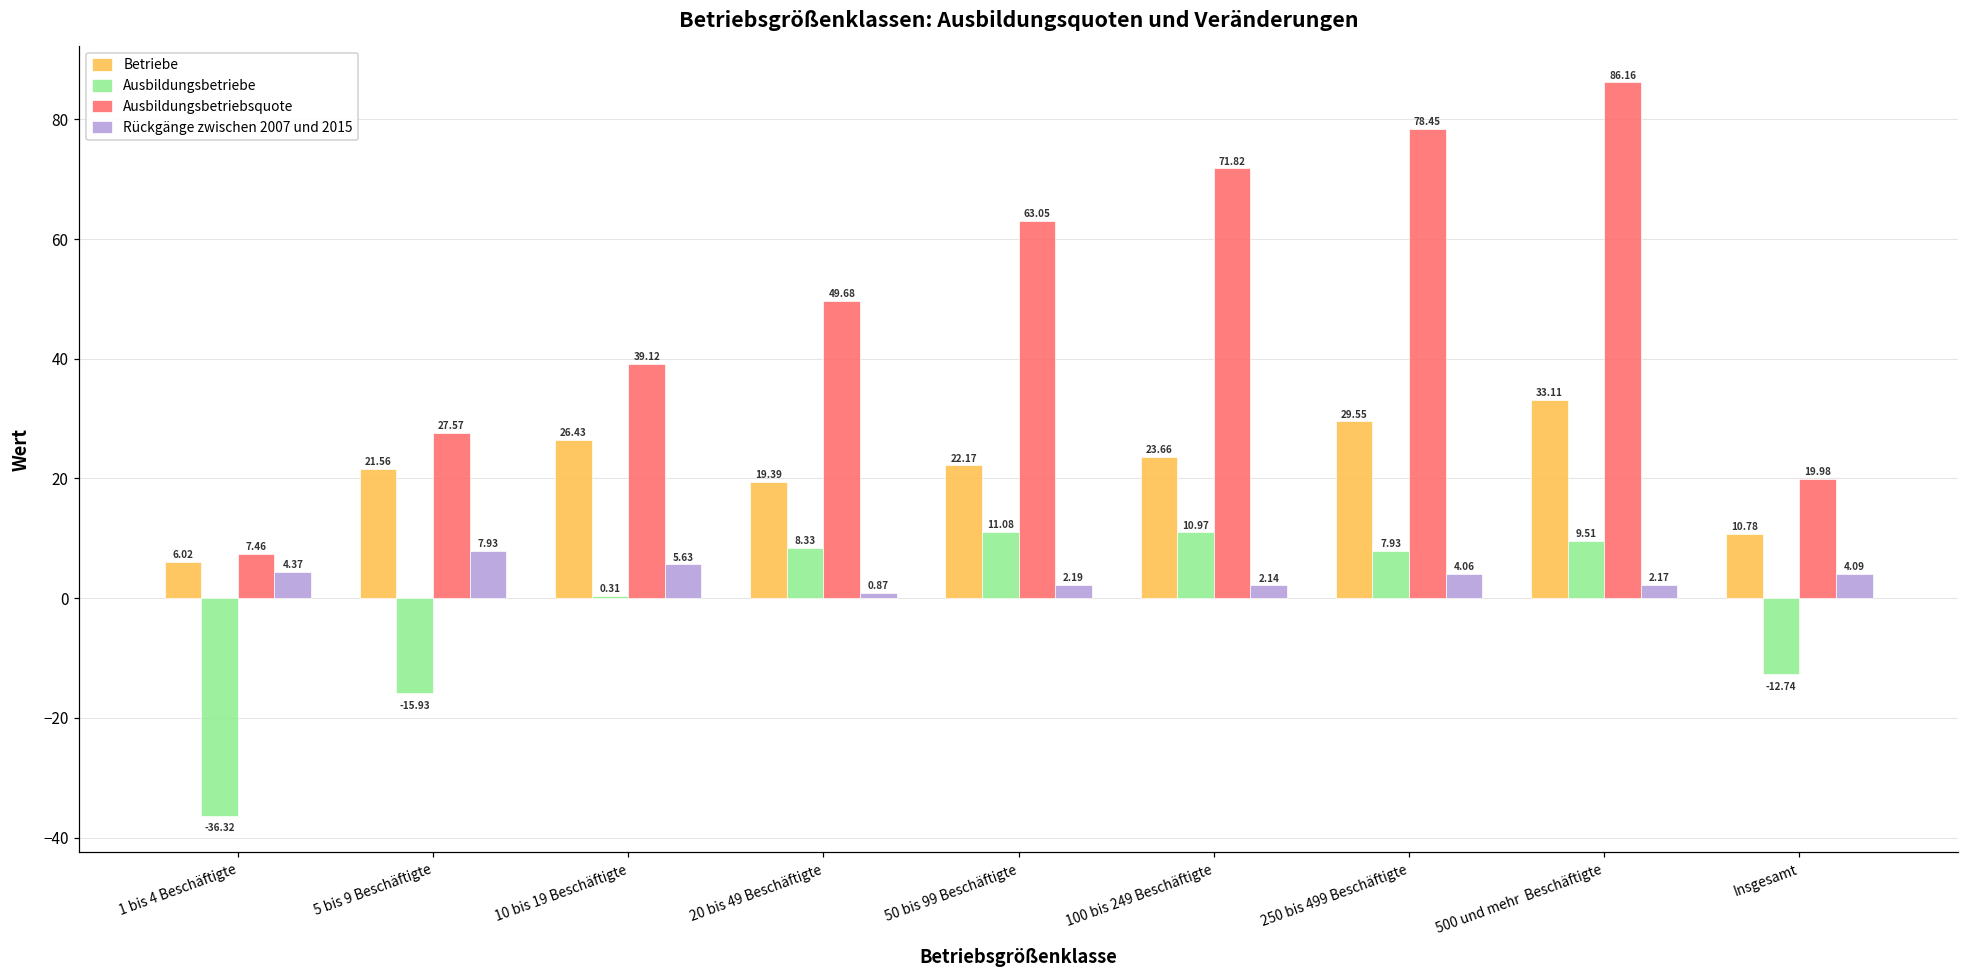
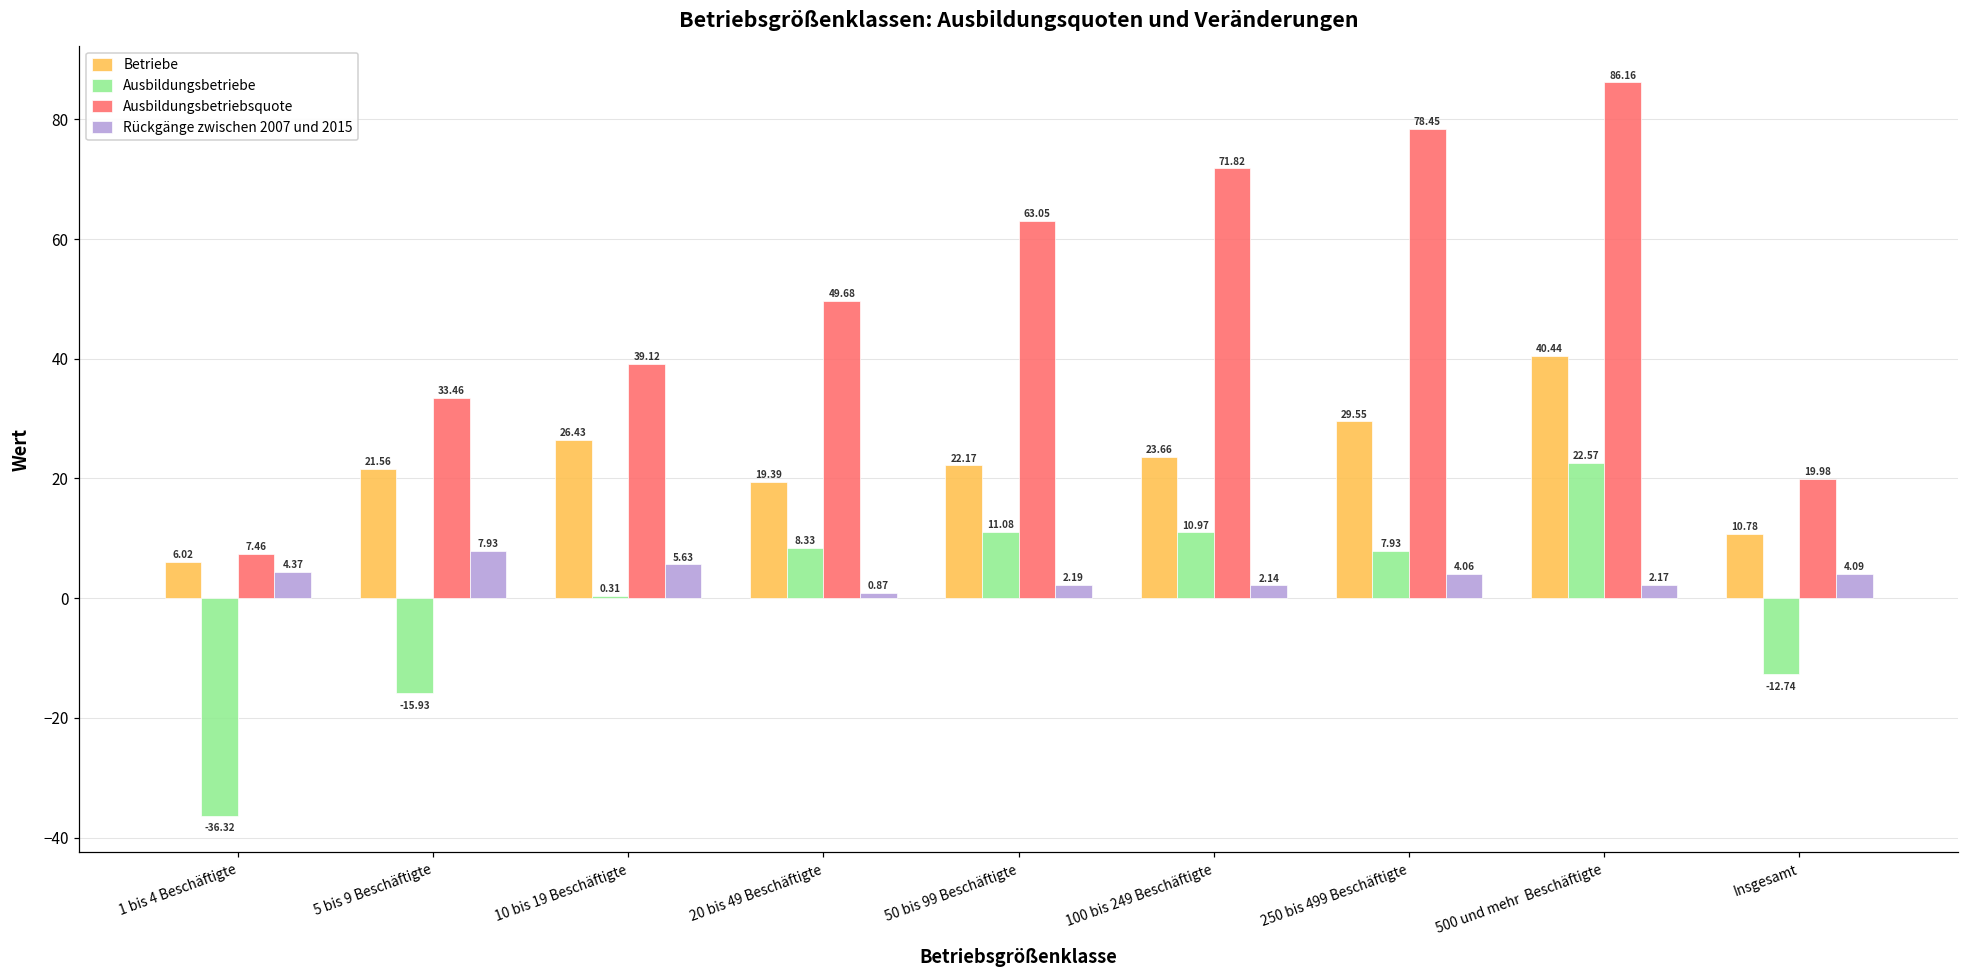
  {
    "Betriebe": {
      "1 bis 4 Beschäftigte": 6.02,
      "5 bis 9 Beschäftigte": 21.56,
      "10 bis 19 Beschäftigte": 26.43,
      "20 bis 49 Beschäftigte": 19.39,
      "50 bis 99 Beschäftigte": 22.17,
      "100 bis 249 Beschäftigte": 23.66,
      "250 bis 499 Beschäftigte": 29.55,
-     "500 und mehr Beschäftigte": 33.11,
+     "500 und mehr Beschäftigte": 40.44,
      "Insgesamt": 10.78
    },
    "Ausbildungsbetriebe": {
      "1 bis 4 Beschäftigte": -36.32,
      "5 bis 9 Beschäftigte": -15.93,
      "10 bis 19 Beschäftigte": 0.31,
      "20 bis 49 Beschäftigte": 8.33,
      "50 bis 99 Beschäftigte": 11.08,
      "100 bis 249 Beschäftigte": 10.97,
      "250 bis 499 Beschäftigte": 7.93,
-     "500 und mehr Beschäftigte": 9.51,
+     "500 und mehr Beschäftigte": 22.57,
      "Insgesamt": -12.74
    },
    "Ausbildungsbetriebsquote": {
      "1 bis 4 Beschäftigte": 7.46,
-     "5 bis 9 Beschäftigte": 27.57,
+     "5 bis 9 Beschäftigte": 33.46,
      "10 bis 19 Beschäftigte": 39.12,
      "20 bis 49 Beschäftigte": 49.68,
      "50 bis 99 Beschäftigte": 63.05,
      "100 bis 249 Beschäftigte": 71.82,
      "250 bis 499 Beschäftigte": 78.45,
      "500 und mehr Beschäftigte": 86.16,
      "Insgesamt": 19.98
    },
    "Rückgänge zwischen 2007 und 2015": {
      "1 bis 4 Beschäftigte": 4.37,
      "5 bis 9 Beschäftigte": 7.93,
      "10 bis 19 Beschäftigte": 5.63,
      "20 bis 49 Beschäftigte": 0.87,
      "50 bis 99 Beschäftigte": 2.19,
      "100 bis 249 Beschäftigte": 2.14,
      "250 bis 499 Beschäftigte": 4.06,
      "500 und mehr Beschäftigte": 2.17,
      "Insgesamt": 4.09
    }
  }
